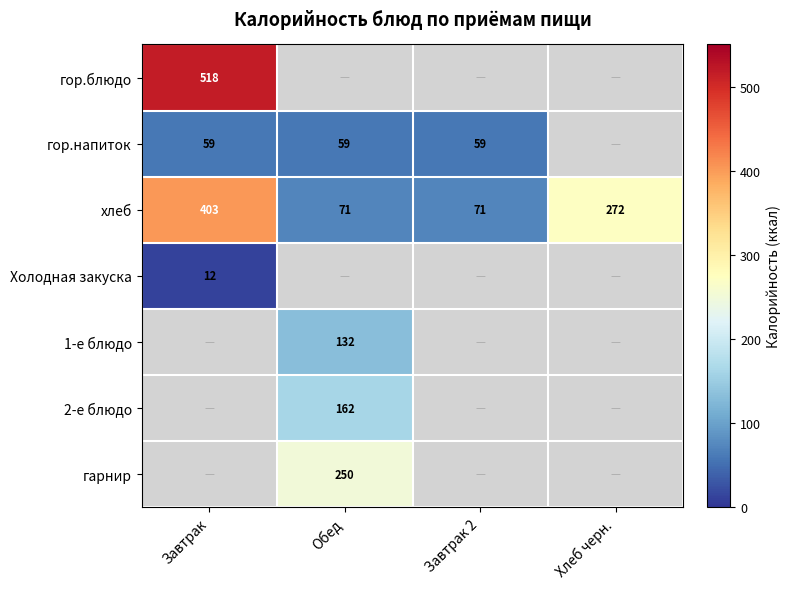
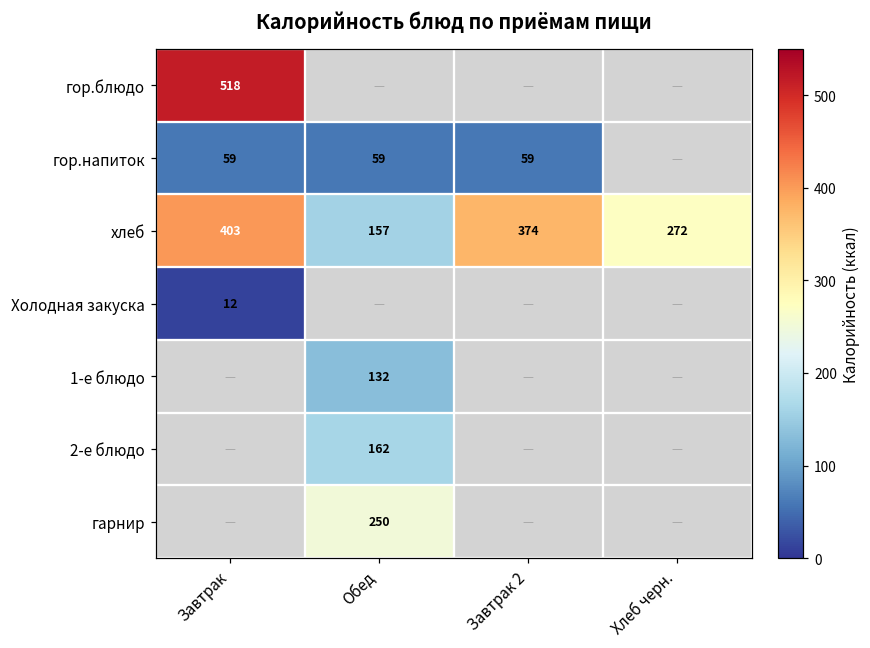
  {
    "гор.блюдо": {
      "Завтрак": 518
    },
    "гор.напиток": {
      "Завтрак": 59,
      "Обед": 59,
      "Завтрак 2": 59
    },
    "хлеб": {
      "Завтрак": 403,
-     "Обед": 71,
-     "Завтрак 2": 71,
+     "Обед": 157,
+     "Завтрак 2": 374,
      "Хлеб черн.": 272
    },
    "Холодная закуска": {
      "Завтрак": 12
    },
    "1-е блюдо": {
      "Обед": 132
    },
    "2-е блюдо": {
      "Обед": 162
    },
    "гарнир": {
      "Обед": 250
    }
  }
